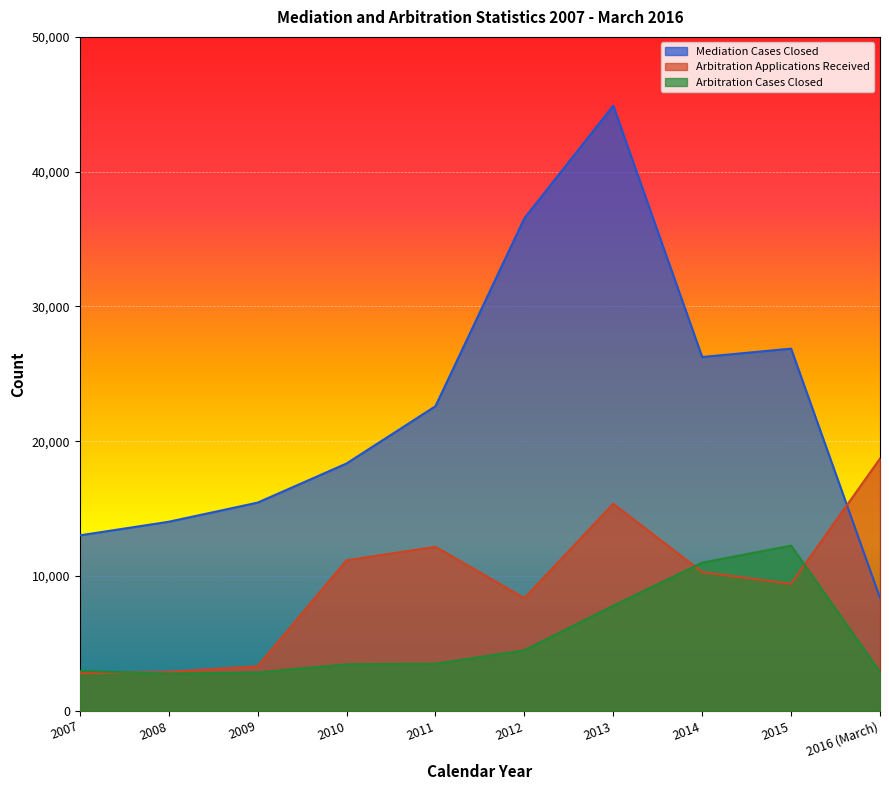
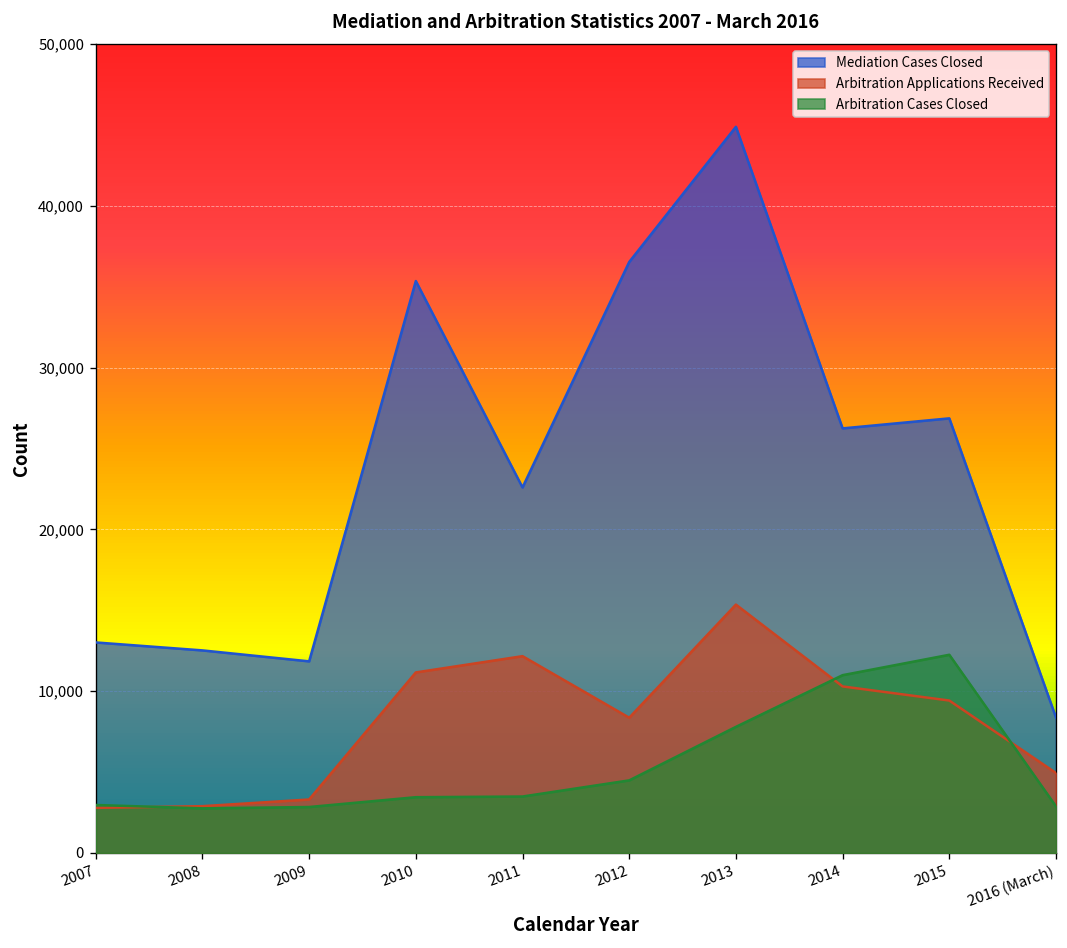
  {
    "Mediation Cases Closed": {
      "2007": "13,000",
-     "2008": "14,000",
-     "2009": "15,400",
-     "2010": "18,300",
+     "2008": "12,500",
+     "2009": "11,800",
+     "2010": "35,400",
      "2011": "22,600",
      "2012": "36,500",
      "2013": "44,900",
      "2014": "26,300",
      "2015": "26,900",
      "2016 (March)": "8,400"
    },
    "Arbitration Applications Received": {
      "2009": "3,300",
      "2010": "11,200",
      "2011": "12,200",
      "2012": "8,400",
      "2013": "15,400",
      "2014": "10,300",
      "2015": "9,400",
-     "2016 (March)": "18,700"
+     "2016 (March)": "4,900"
    },
    "Arbitration Cases Closed": {
      "2009": "2,800",
      "2010": "3,400",
      "2011": "3,500",
      "2012": "4,500",
      "2013": "7,800",
      "2014": "11,000",
      "2015": "12,300",
      "2016 (March)": "2,900"
    }
  }
